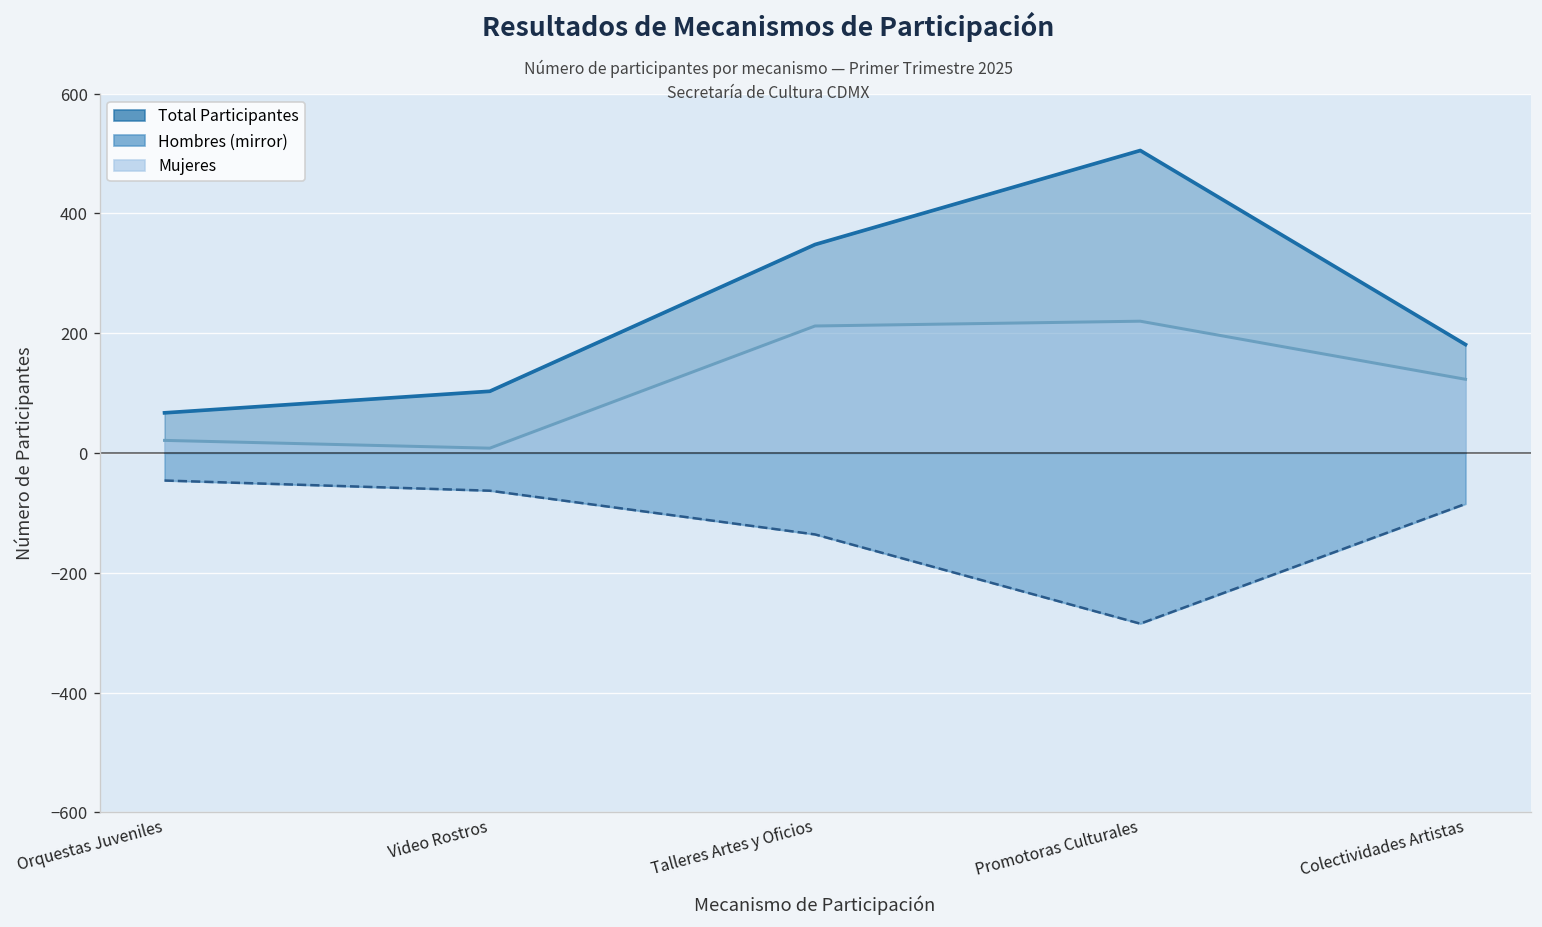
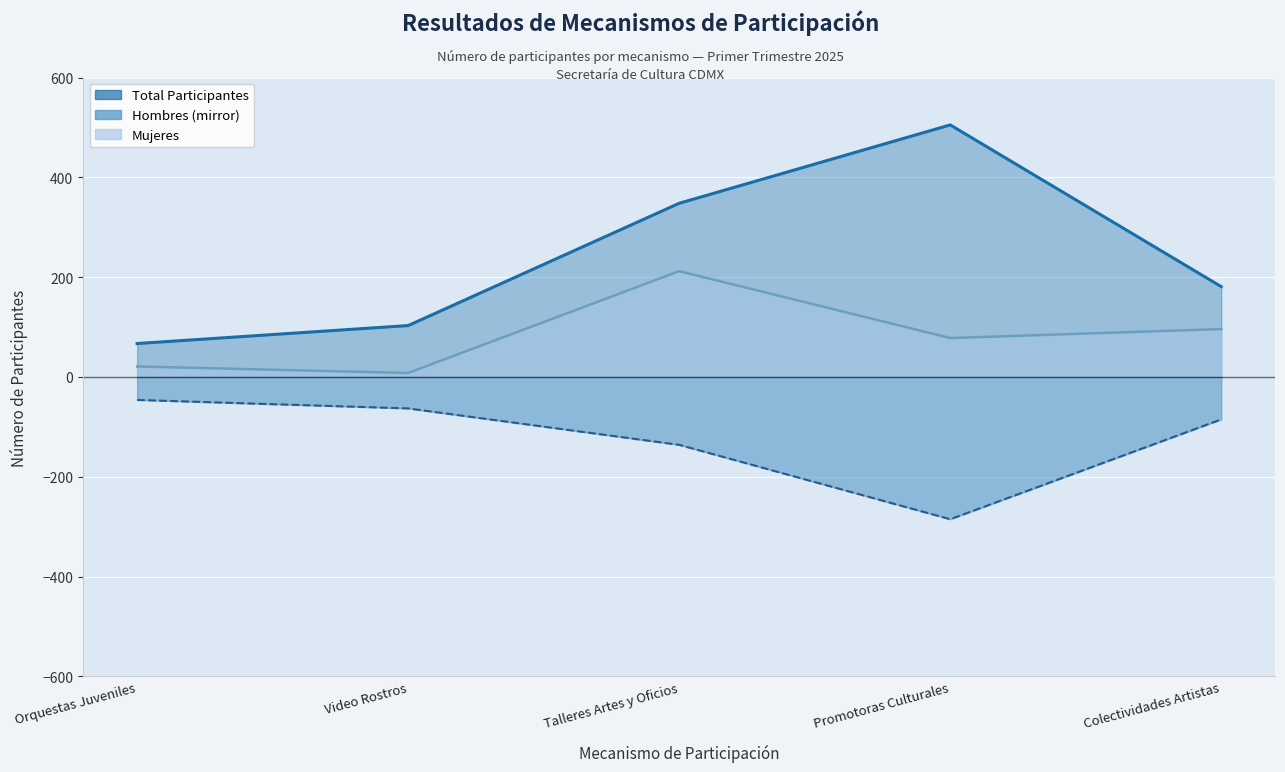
  {
    "Mujeres": {
      "Orquestas Juveniles": 20,
      "Video Rostros": 10,
      "Talleres Artes y Oficios": 210,
-     "Promotoras Culturales": 220,
-     "Colectividades Artistas": 120
+     "Promotoras Culturales": 80,
+     "Colectividades Artistas": 100
    }
  }
